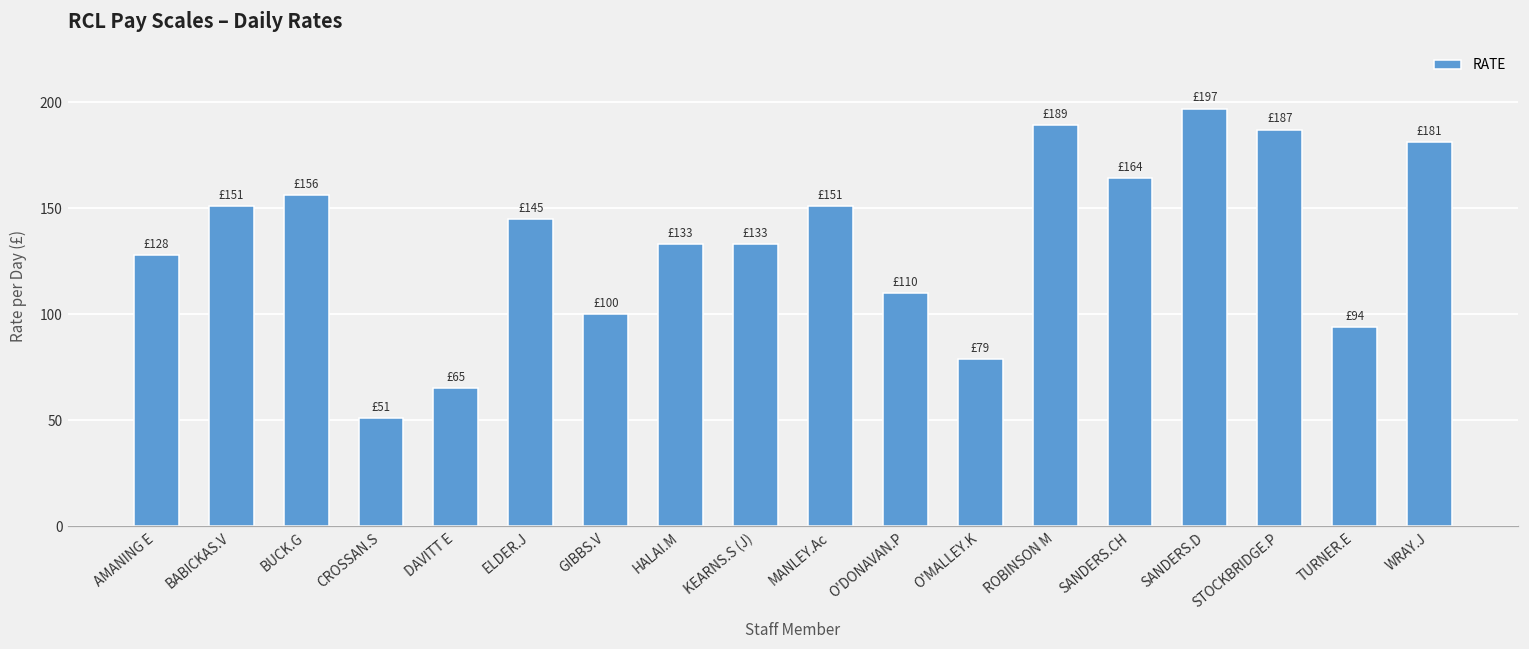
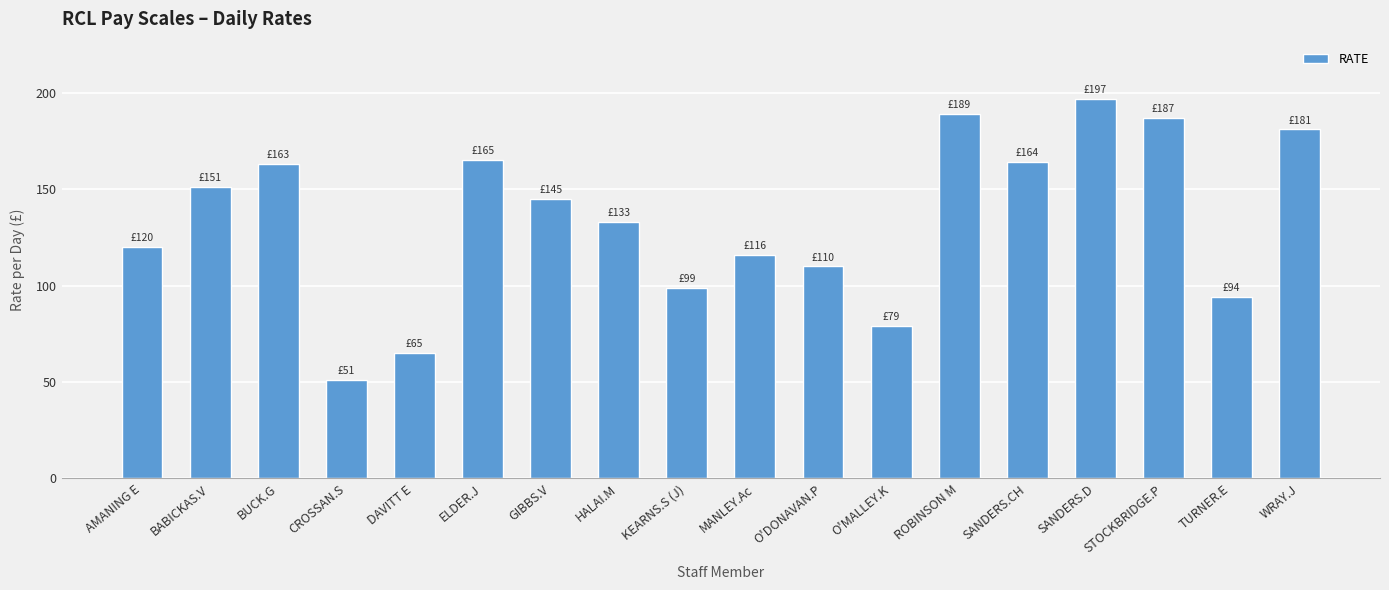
  {
-   "AMANING E": "£128",
+   "AMANING E": "£120",
    "BABICKAS.V": "£151",
-   "BUCK.G": "£156",
+   "BUCK.G": "£163",
    "CROSSAN.S": "£51",
    "DAVITT E": "£65",
-   "ELDER.J": "£145",
-   "GIBBS.V": "£100",
+   "ELDER.J": "£165",
+   "GIBBS.V": "£145",
    "HALAI.M": "£133",
-   "KEARNS.S (J)": "£133",
-   "MANLEY.Ac": "£151",
+   "KEARNS.S (J)": "£99",
+   "MANLEY.Ac": "£116",
    "O'DONAVAN.P": "£110",
    "O'MALLEY.K": "£79",
    "ROBINSON M": "£189",
    "SANDERS.CH": "£164",
    "SANDERS.D": "£197",
    "STOCKBRIDGE.P": "£187",
    "TURNER.E": "£94",
    "WRAY.J": "£181"
  }
